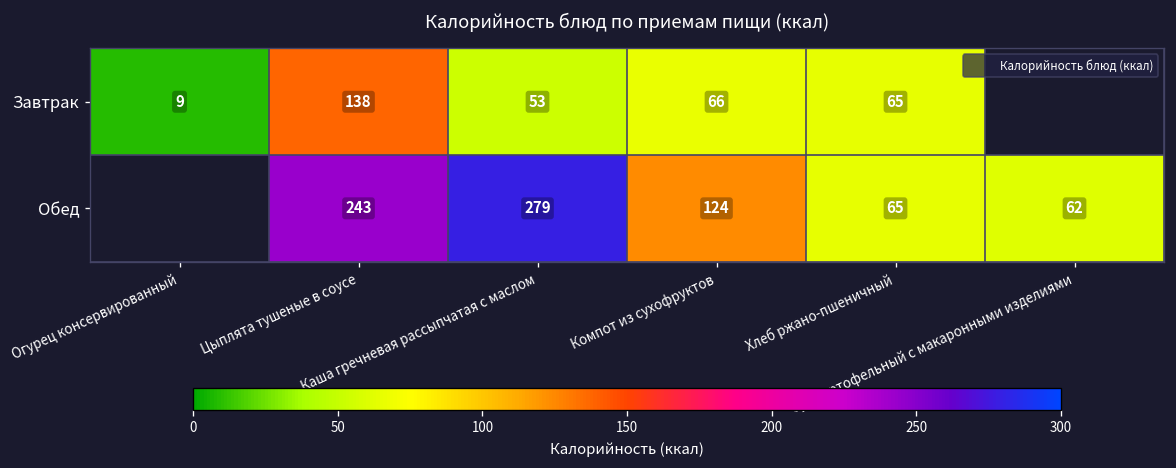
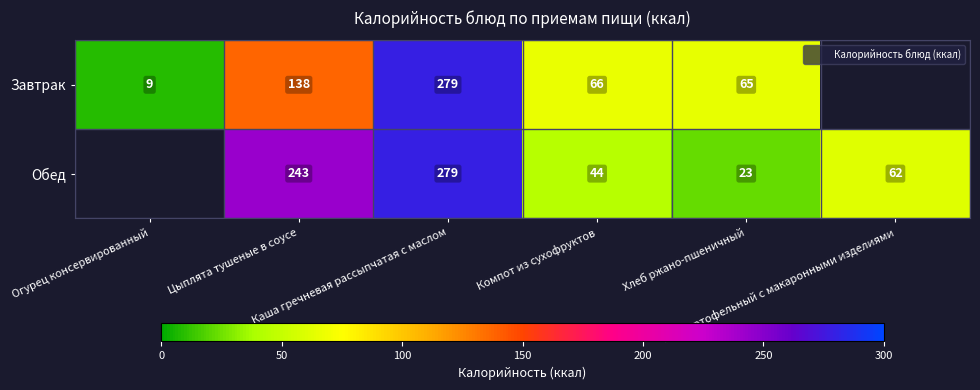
  {
    "Завтрак": {
-     "Каша гречневая рассыпчатая с маслом": 53
+     "Каша гречневая рассыпчатая с маслом": 279
    },
    "Обед": {
-     "Компот из сухофруктов": 124,
-     "Хлеб ржано-пшеничный": 65
+     "Компот из сухофруктов": 44,
+     "Хлеб ржано-пшеничный": 23
    }
  }
